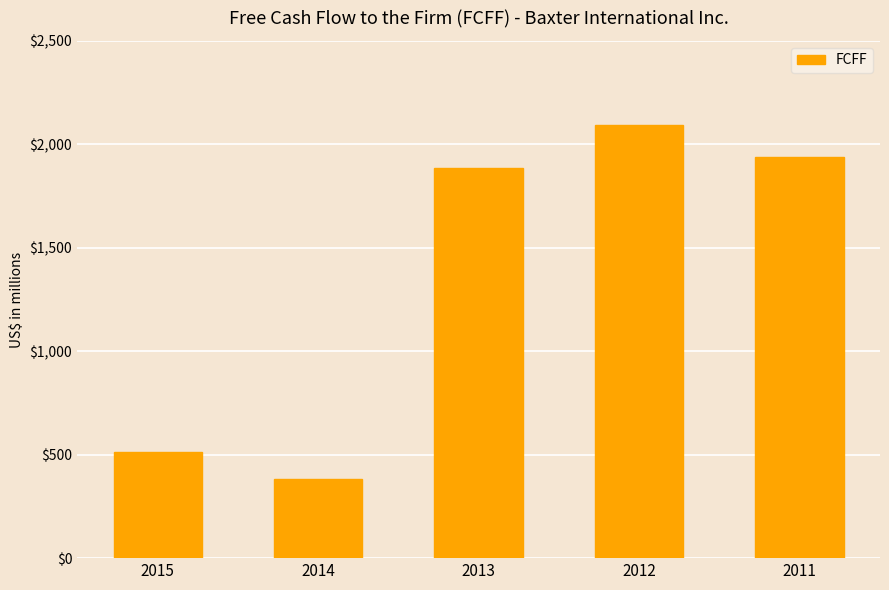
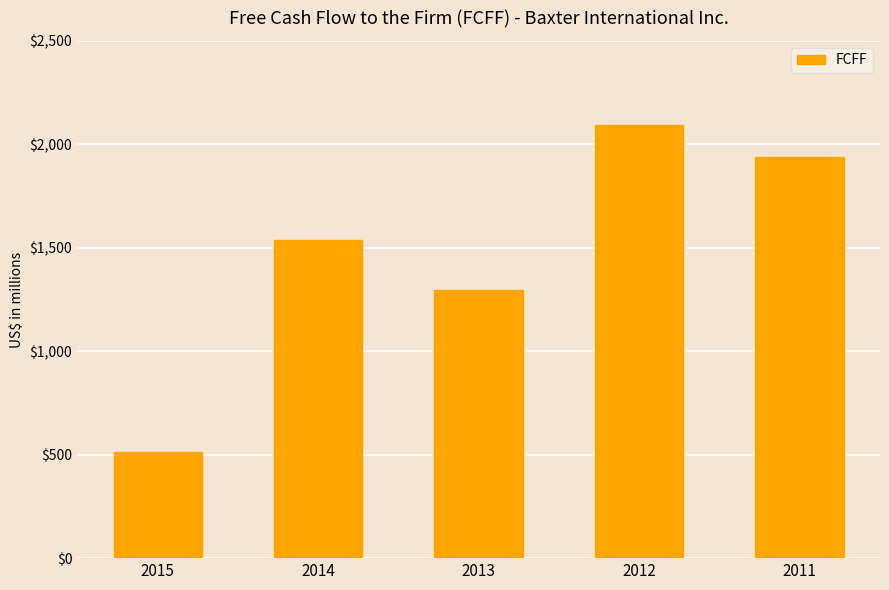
  {
    "2015": "$510",
-   "2014": "$380",
-   "2013": "$1,890",
+   "2014": "$1,540",
+   "2013": "$1,300",
    "2012": "$2,100",
    "2011": "$1,940"
  }
